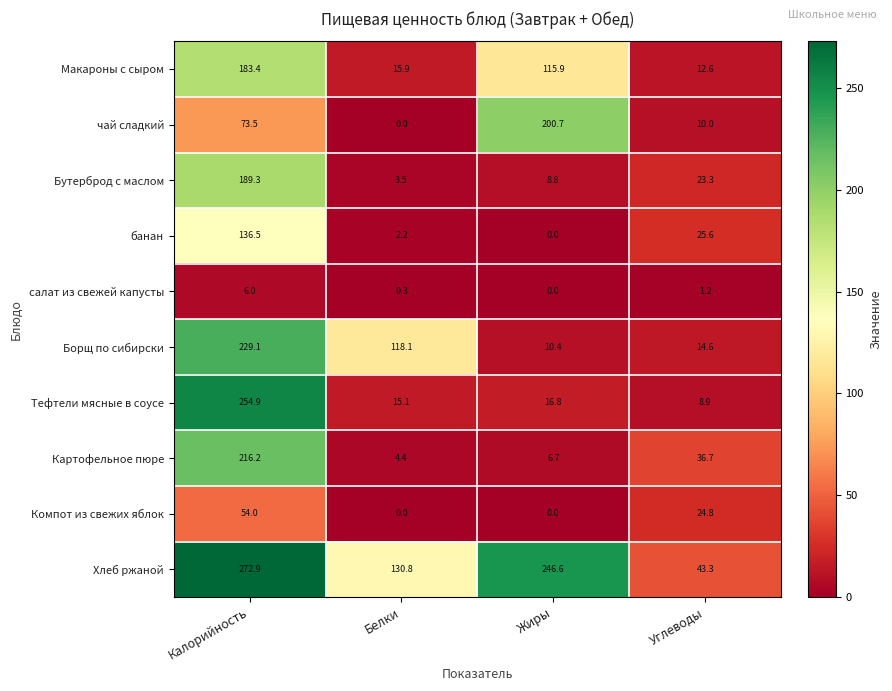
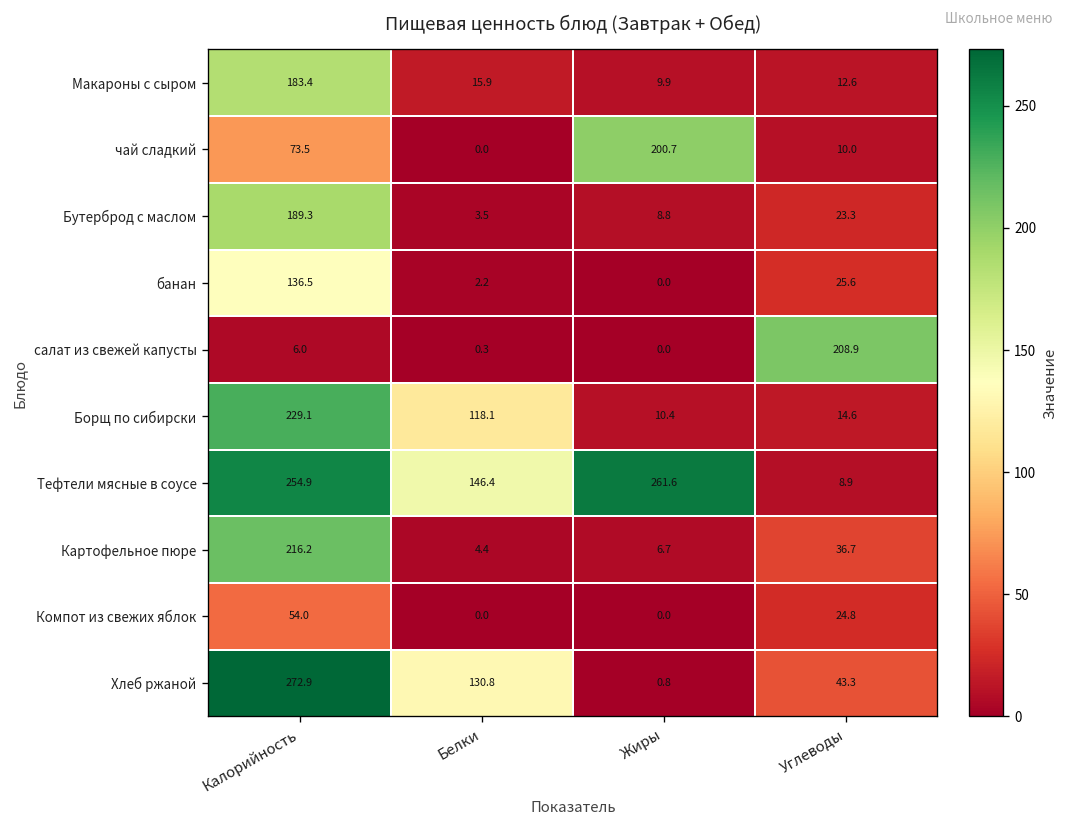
  {
    "Макароны с сыром": {
      "Калорийность": 183.4,
      "Белки": 15.9,
-     "Жиры": 115.9,
+     "Жиры": 9.9,
      "Углеводы": 12.6
    },
    "чай сладкий": {
      "Калорийность": 73.5,
      "Белки": 0.0,
      "Жиры": 200.7,
      "Углеводы": 10.0
    },
    "Бутерброд с маслом": {
      "Калорийность": 189.3,
      "Белки": 3.5,
      "Жиры": 8.8,
      "Углеводы": 23.3
    },
    "банан": {
      "Калорийность": 136.5,
      "Белки": 2.2,
      "Жиры": 0.0,
      "Углеводы": 25.6
    },
    "салат из свежей капусты": {
      "Калорийность": 6.0,
      "Белки": 0.3,
      "Жиры": 0.0,
-     "Углеводы": 1.2
+     "Углеводы": 208.9
    },
    "Борщ по сибирски": {
      "Калорийность": 229.1,
      "Белки": 118.1,
      "Жиры": 10.4,
      "Углеводы": 14.6
    },
    "Тефтели мясные в соусе": {
      "Калорийность": 254.9,
-     "Белки": 15.1,
-     "Жиры": 16.8,
+     "Белки": 146.4,
+     "Жиры": 261.6,
      "Углеводы": 8.9
    },
    "Картофельное пюре": {
      "Калорийность": 216.2,
      "Белки": 4.4,
      "Жиры": 6.7,
      "Углеводы": 36.7
    },
    "Компот из свежих яблок": {
      "Калорийность": 54.0,
      "Белки": 0.0,
      "Жиры": 0.0,
      "Углеводы": 24.8
    },
    "Хлеб ржаной": {
      "Калорийность": 272.9,
      "Белки": 130.8,
-     "Жиры": 246.6,
+     "Жиры": 0.8,
      "Углеводы": 43.3
    }
  }
